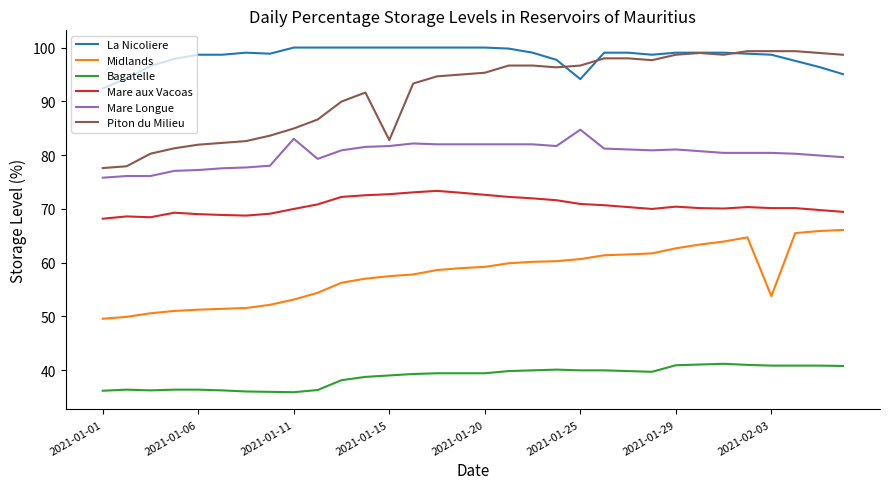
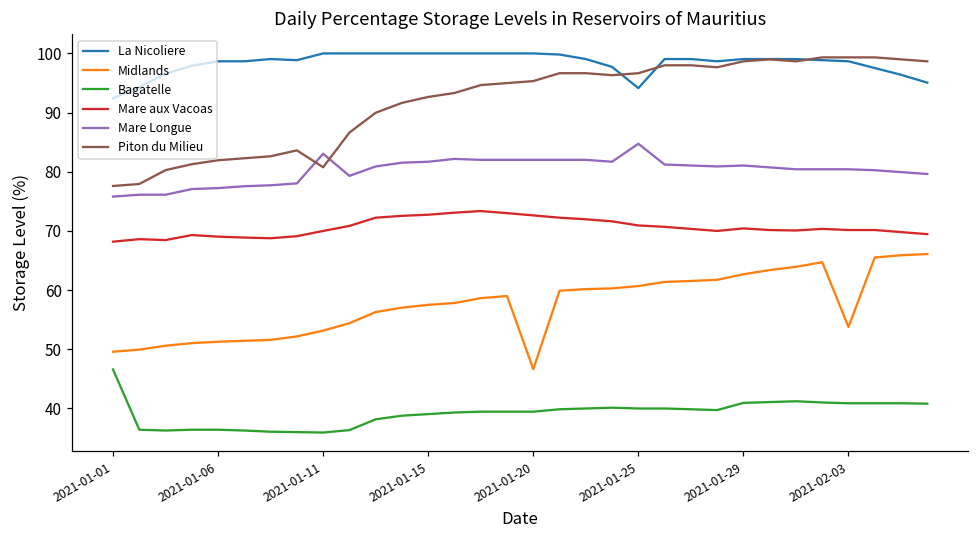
  {
    "La Nicoliere": {
      "2021-01-06": 99,
      "2021-01-11": 100,
      "2021-01-15": 100,
      "2021-01-20": 100,
      "2021-01-25": 94,
      "2021-02-03": 99
    },
    "Midlands": {
      "2021-01-01": 50,
      "2021-01-06": 51,
      "2021-01-11": 53,
      "2021-01-15": 57,
-     "2021-01-20": 59,
+     "2021-01-20": 47,
      "2021-01-25": 61,
      "2021-01-29": 63,
      "2021-02-03": 54
    },
    "Bagatelle": {
-     "2021-01-01": 36,
+     "2021-01-01": 47,
      "2021-01-06": 36,
      "2021-01-11": 36,
      "2021-01-15": 39,
      "2021-01-20": 39,
      "2021-01-25": 40,
      "2021-01-29": 41,
      "2021-02-03": 41
    },
    "Mare aux Vacoas": {
      "2021-01-01": 68,
      "2021-01-06": 69,
      "2021-01-11": 70,
      "2021-01-15": 73,
      "2021-01-20": 73,
      "2021-01-25": 71,
      "2021-01-29": 70,
      "2021-02-03": 70
    },
    "Mare Longue": {
      "2021-01-01": 76,
      "2021-01-06": 77,
      "2021-01-11": 83,
      "2021-01-15": 82,
      "2021-01-20": 82,
      "2021-01-25": 85,
      "2021-01-29": 81,
      "2021-02-03": 80
    },
    "Piton du Milieu": {
      "2021-01-01": 78,
      "2021-01-06": 82,
-     "2021-01-11": 85,
-     "2021-01-15": 83,
+     "2021-01-11": 81,
+     "2021-01-15": 93,
      "2021-01-20": 95,
      "2021-01-25": 97,
      "2021-02-03": 99
    }
  }
